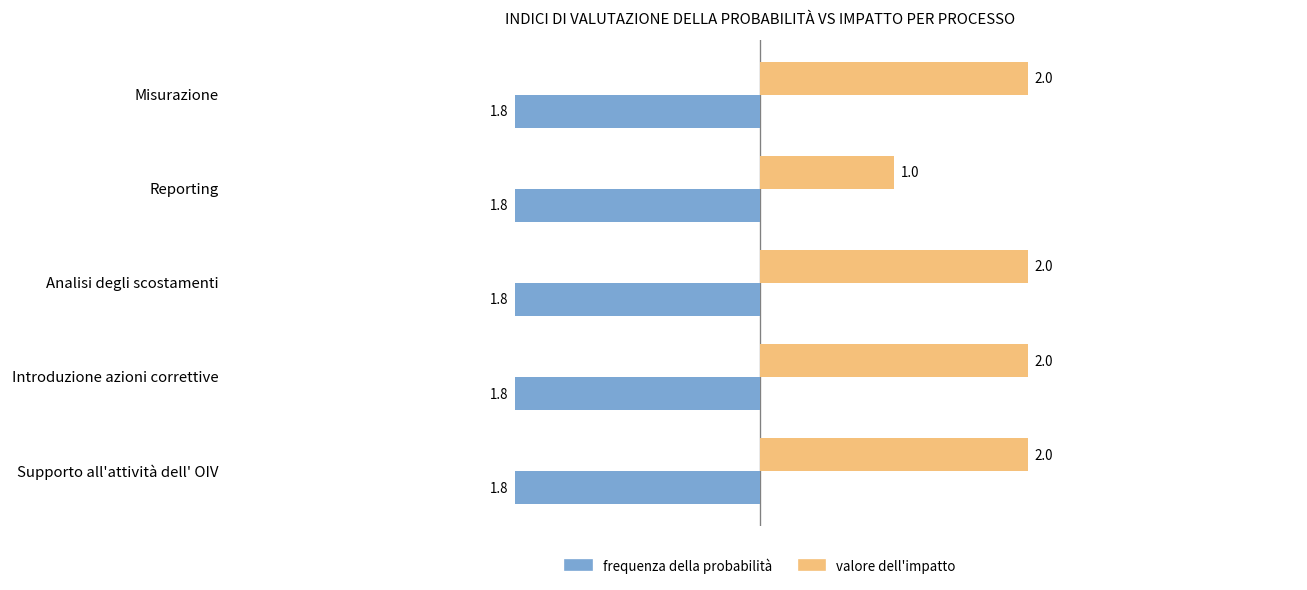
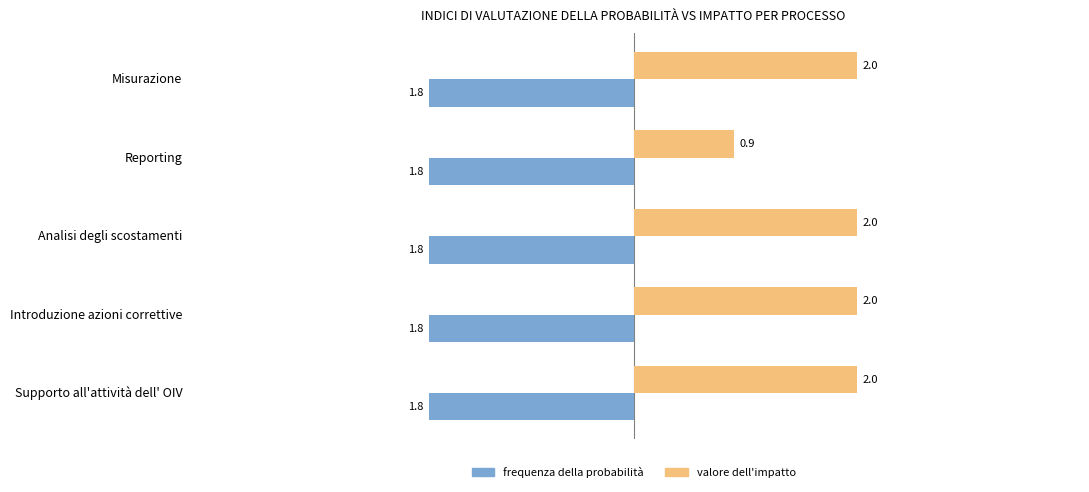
  {
    "valore dell'impatto": {
      "Misurazione": 2.0,
-     "Reporting": 1.0,
+     "Reporting": 0.9,
      "Analisi degli scostamenti": 2.0,
      "Introduzione azioni correttive": 2.0,
      "Supporto all'attività dell' OIV": 2.0
    }
  }
